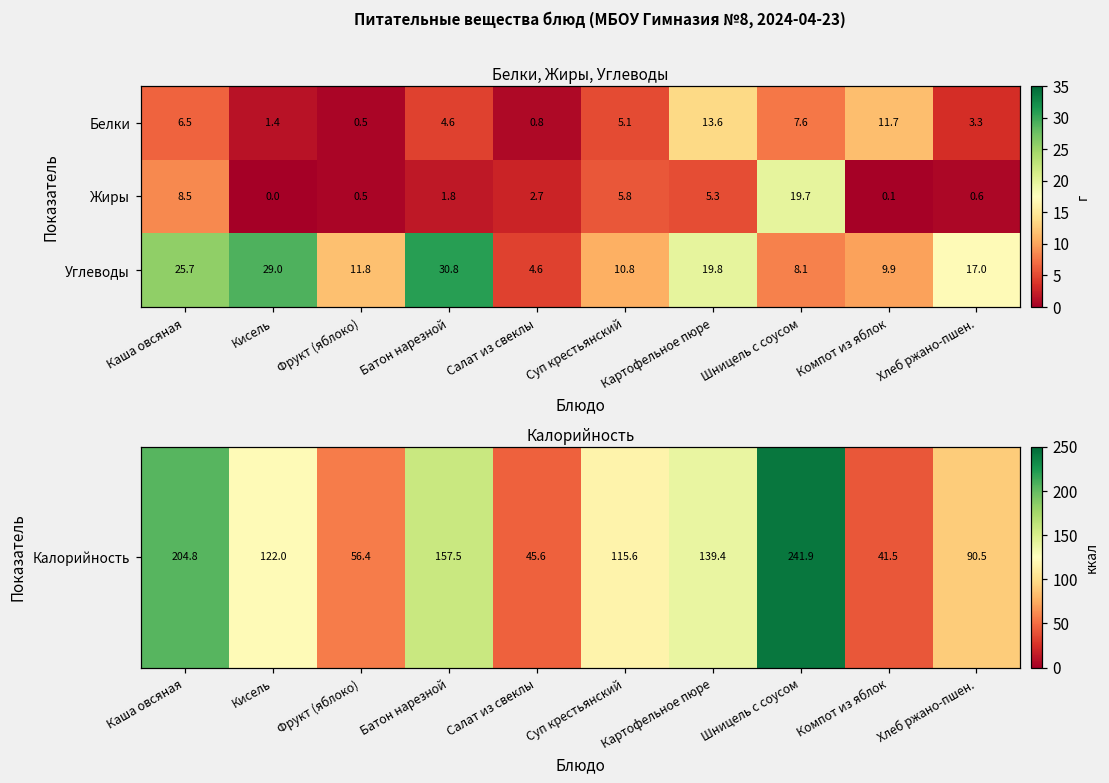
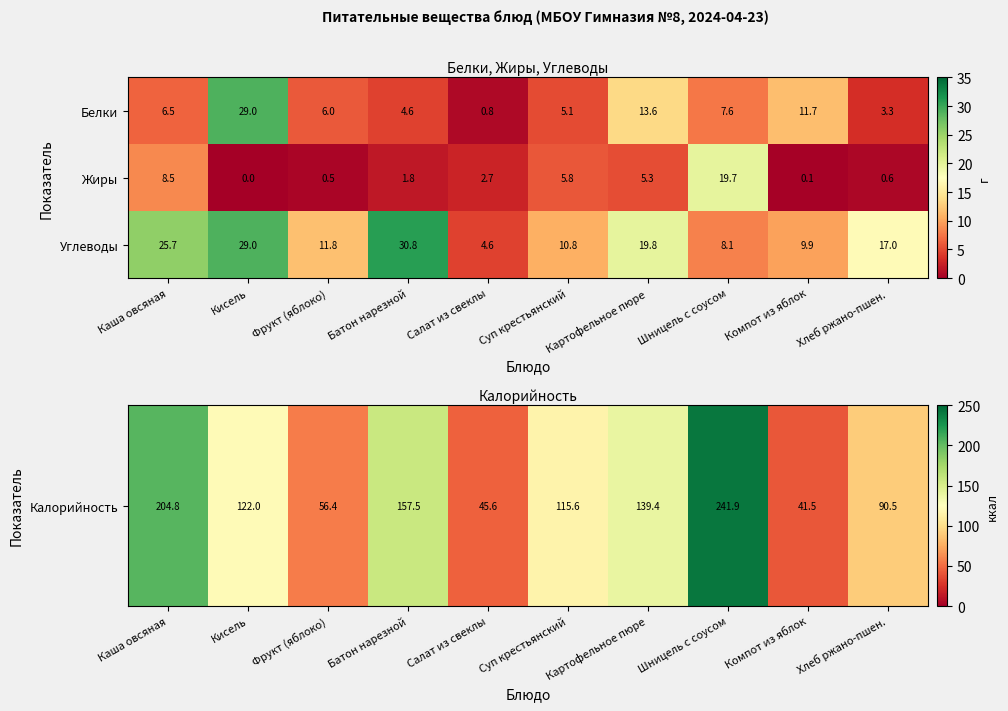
  {
    "Белки, Жиры, Углеводы": {
      "Белки": {
        "Каша овсяная": 6.5,
-       "Кисель": 1.4,
-       "Фрукт (яблоко)": 0.5,
+       "Кисель": 29.0,
+       "Фрукт (яблоко)": 6.0,
        "Батон нарезной": 4.6,
        "Салат из свеклы": 0.8,
        "Суп крестьянский": 5.1,
        "Картофельное пюре": 13.6,
        "Шницель с соусом": 7.6,
        "Компот из яблок": 11.7,
        "Хлеб ржано-пшен.": 3.3
      },
      "Жиры": {
        "Каша овсяная": 8.5,
        "Кисель": 0.0,
        "Фрукт (яблоко)": 0.5,
        "Батон нарезной": 1.8,
        "Салат из свеклы": 2.7,
        "Суп крестьянский": 5.8,
        "Картофельное пюре": 5.3,
        "Шницель с соусом": 19.7,
        "Компот из яблок": 0.1,
        "Хлеб ржано-пшен.": 0.6
      },
      "Углеводы": {
        "Каша овсяная": 25.7,
        "Кисель": 29.0,
        "Фрукт (яблоко)": 11.8,
        "Батон нарезной": 30.8,
        "Салат из свеклы": 4.6,
        "Суп крестьянский": 10.8,
        "Картофельное пюре": 19.8,
        "Шницель с соусом": 8.1,
        "Компот из яблок": 9.9,
        "Хлеб ржано-пшен.": 17.0
      }
    },
    "Калорийность": {
      "Калорийность": {
        "Каша овсяная": 204.8,
        "Кисель": 122.0,
        "Фрукт (яблоко)": 56.4,
        "Батон нарезной": 157.5,
        "Салат из свеклы": 45.6,
        "Суп крестьянский": 115.6,
        "Картофельное пюре": 139.4,
        "Шницель с соусом": 241.9,
        "Компот из яблок": 41.5,
        "Хлеб ржано-пшен.": 90.5
      }
    }
  }
